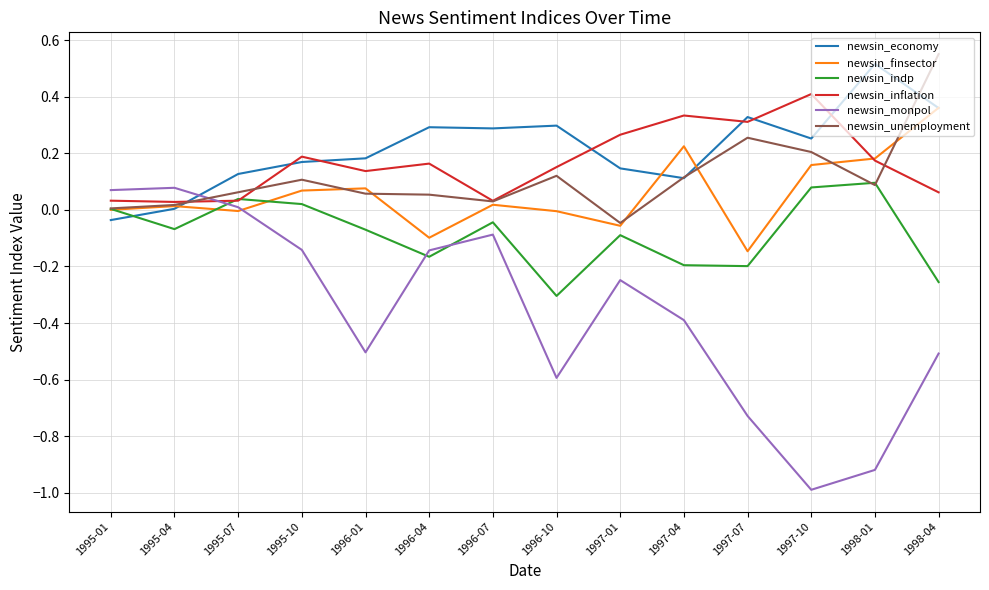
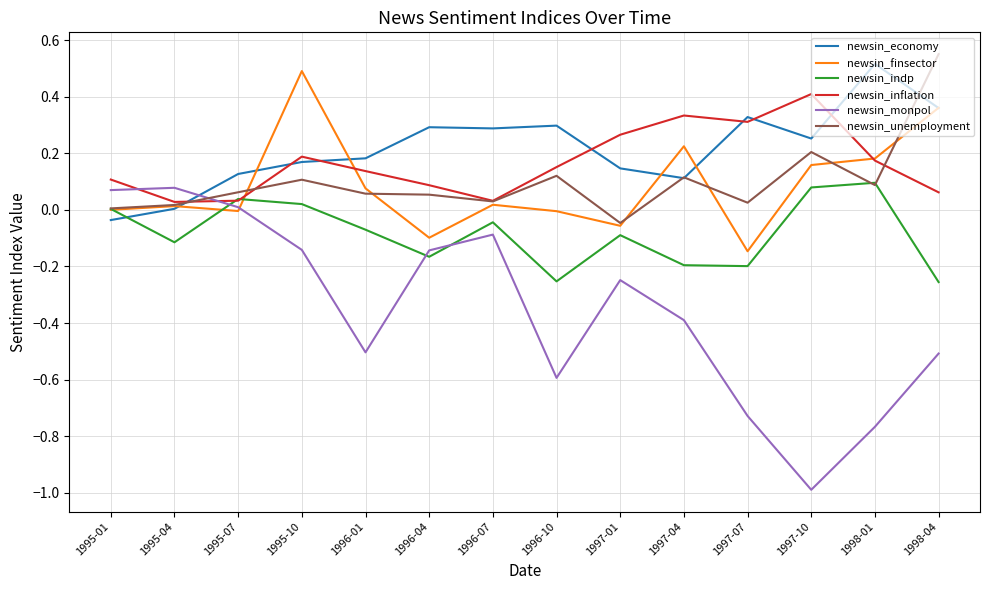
  {
    "newsin_economy": {
      "1995-01": -0.04,
      "1995-04": 0.00,
      "1995-07": 0.13,
      "1995-10": 0.17,
      "1996-01": 0.18,
      "1996-04": 0.29,
      "1996-07": 0.29,
      "1996-10": 0.30,
      "1997-01": 0.15,
      "1997-07": 0.33,
      "1997-10": 0.25
    },
    "newsin_finsector": {
      "1995-07": 0.00,
-     "1995-10": 0.07,
+     "1995-10": 0.49,
      "1996-01": 0.08,
      "1996-04": -0.10,
      "1996-07": 0.02,
      "1996-10": 0.00,
      "1997-01": -0.06,
      "1997-04": 0.22,
      "1997-07": -0.15,
      "1997-10": 0.16
    },
    "newsin_indp": {
-     "1995-04": -0.07,
+     "1995-04": -0.11,
      "1995-10": 0.02,
      "1996-01": -0.07,
      "1996-04": -0.17,
      "1996-07": -0.04,
-     "1996-10": -0.30,
+     "1996-10": -0.25,
      "1997-01": -0.09,
      "1997-04": -0.20,
      "1997-07": -0.20,
      "1997-10": 0.08,
      "1998-04": -0.26
    },
    "newsin_inflation": {
-     "1995-01": 0.03,
+     "1995-01": 0.11,
      "1995-04": 0.03,
      "1995-10": 0.19,
      "1996-01": 0.14,
-     "1996-04": 0.16,
+     "1996-04": 0.09,
      "1996-10": 0.15,
      "1997-01": 0.27,
      "1997-04": 0.33,
      "1997-07": 0.31,
      "1998-04": 0.06
    },
    "newsin_monpol": {
      "1995-01": 0.07,
      "1995-04": 0.08,
      "1995-07": 0.01,
      "1995-10": -0.14,
      "1996-01": -0.50,
      "1996-04": -0.14,
      "1996-07": -0.09,
      "1996-10": -0.59,
      "1997-01": -0.25,
      "1997-04": -0.39,
      "1997-07": -0.73,
      "1997-10": -0.99,
-     "1998-01": -0.92,
+     "1998-01": -0.77,
      "1998-04": -0.51
    },
    "newsin_unemployment": {
      "1995-07": 0.06,
      "1995-10": 0.11,
      "1996-01": 0.06,
      "1996-04": 0.05,
      "1996-10": 0.12,
      "1997-01": -0.05,
-     "1997-07": 0.25,
+     "1997-07": 0.03,
      "1997-10": 0.20
    }
  }
